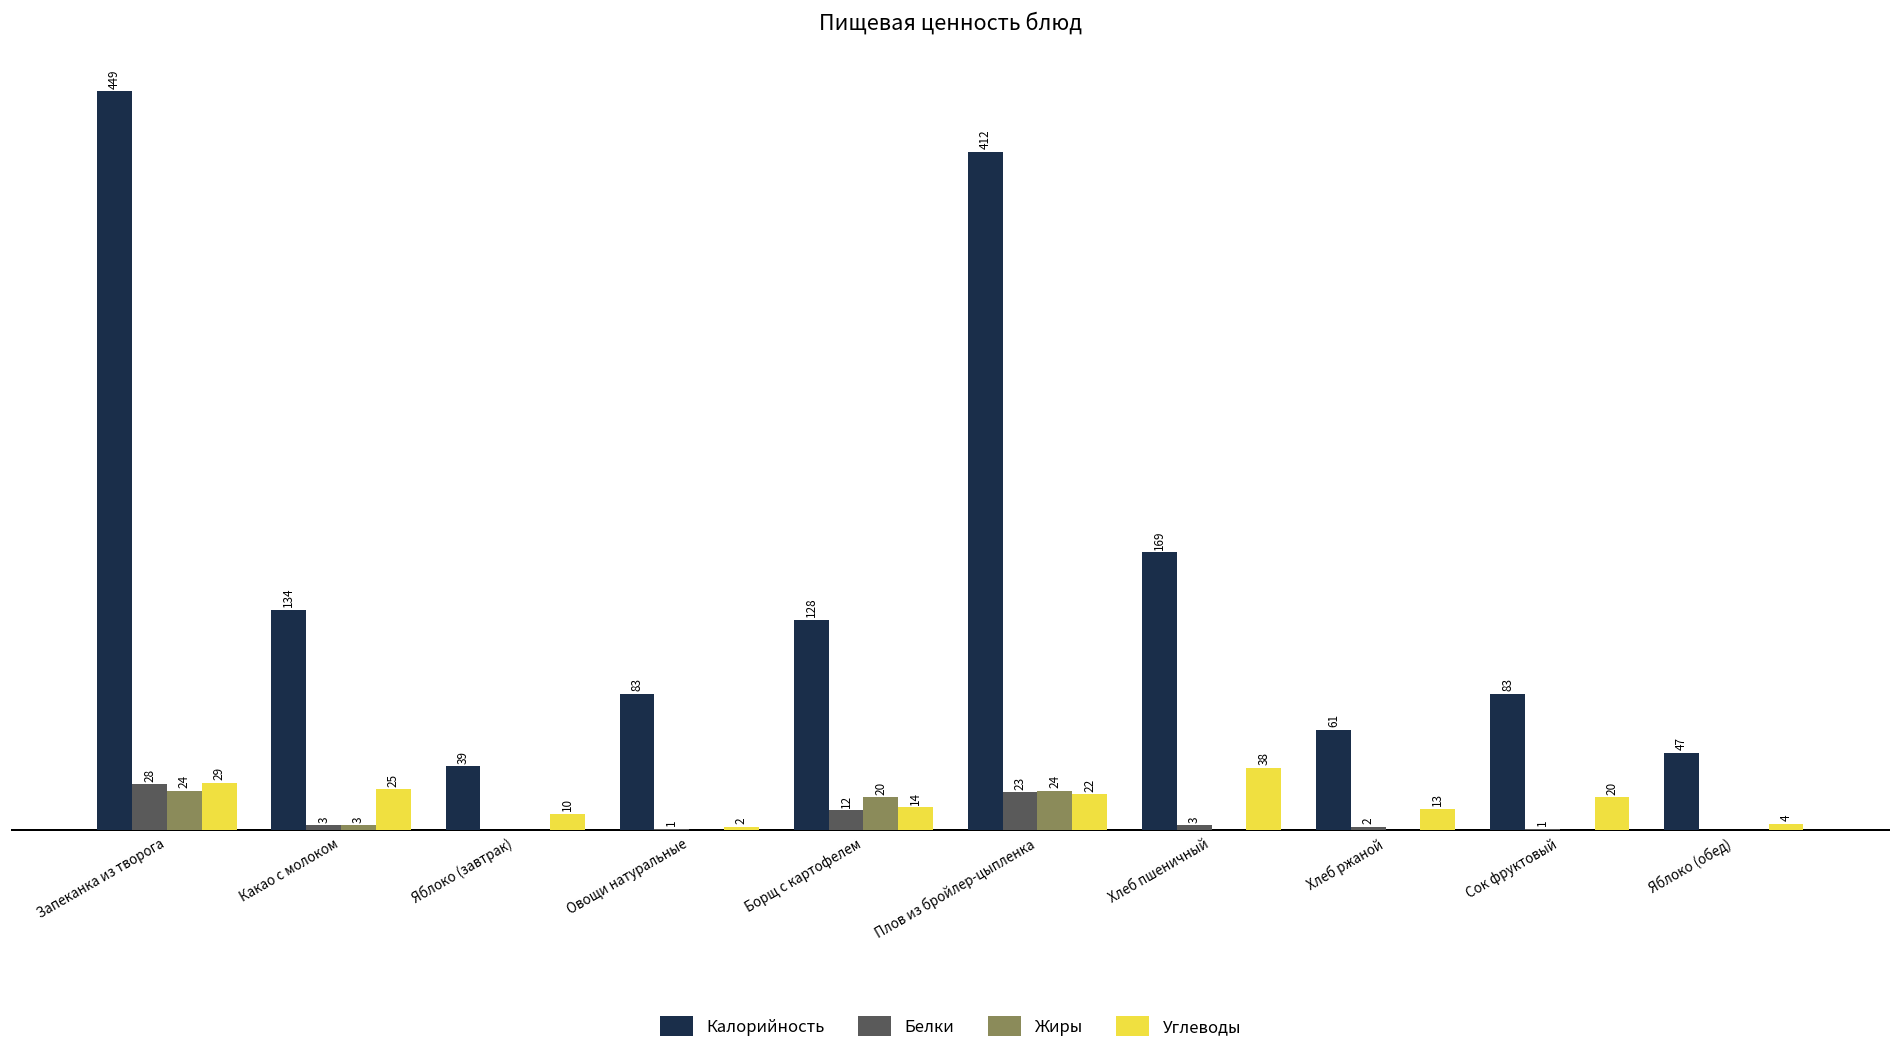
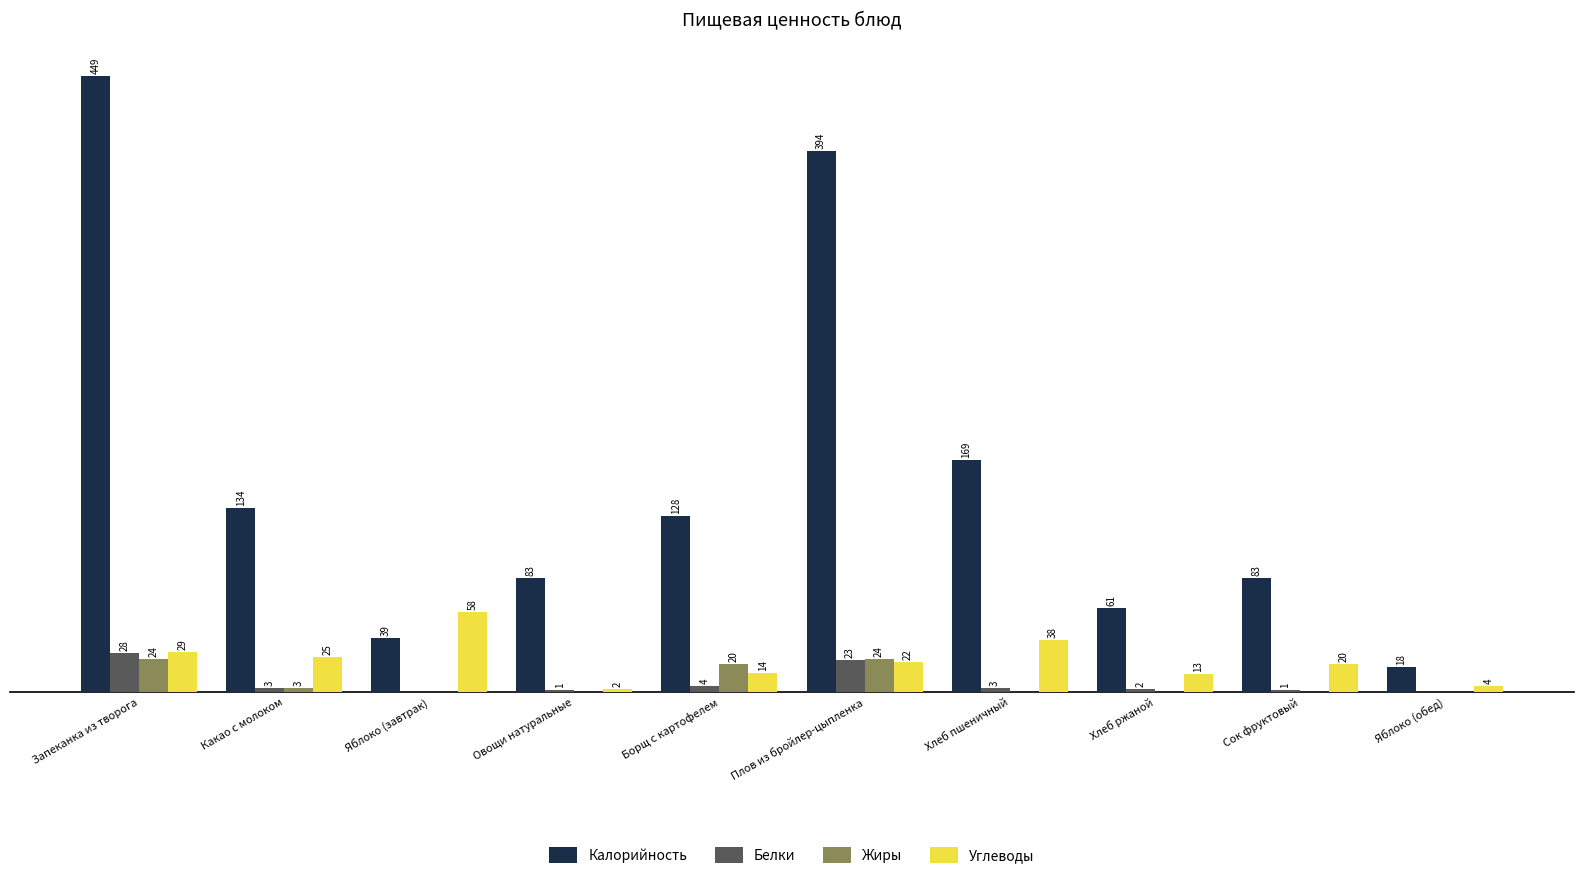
  {
    "Калорийность": {
      "Запеканка из творога": 449,
      "Какао с молоком": 134,
      "Яблоко (завтрак)": 39,
      "Овощи натуральные": 83,
      "Борщ с картофелем": 128,
-     "Плов из бройлер-цыпленка": 412,
+     "Плов из бройлер-цыпленка": 394,
      "Хлеб пшеничный": 169,
      "Хлеб ржаной": 61,
      "Сок фруктовый": 83,
-     "Яблоко (обед)": 47
+     "Яблоко (обед)": 18
    },
    "Белки": {
      "Запеканка из творога": 28,
      "Какао с молоком": 3,
      "Овощи натуральные": 1,
-     "Борщ с картофелем": 12,
+     "Борщ с картофелем": 4,
      "Плов из бройлер-цыпленка": 23,
      "Хлеб пшеничный": 3,
      "Хлеб ржаной": 2,
      "Сок фруктовый": 1
    },
    "Жиры": {
      "Запеканка из творога": 24,
      "Какао с молоком": 3,
      "Борщ с картофелем": 20,
      "Плов из бройлер-цыпленка": 24
    },
    "Углеводы": {
      "Запеканка из творога": 29,
      "Какао с молоком": 25,
-     "Яблоко (завтрак)": 10,
+     "Яблоко (завтрак)": 58,
      "Овощи натуральные": 2,
      "Борщ с картофелем": 14,
      "Плов из бройлер-цыпленка": 22,
      "Хлеб пшеничный": 38,
      "Хлеб ржаной": 13,
      "Сок фруктовый": 20,
      "Яблоко (обед)": 4
    }
  }
